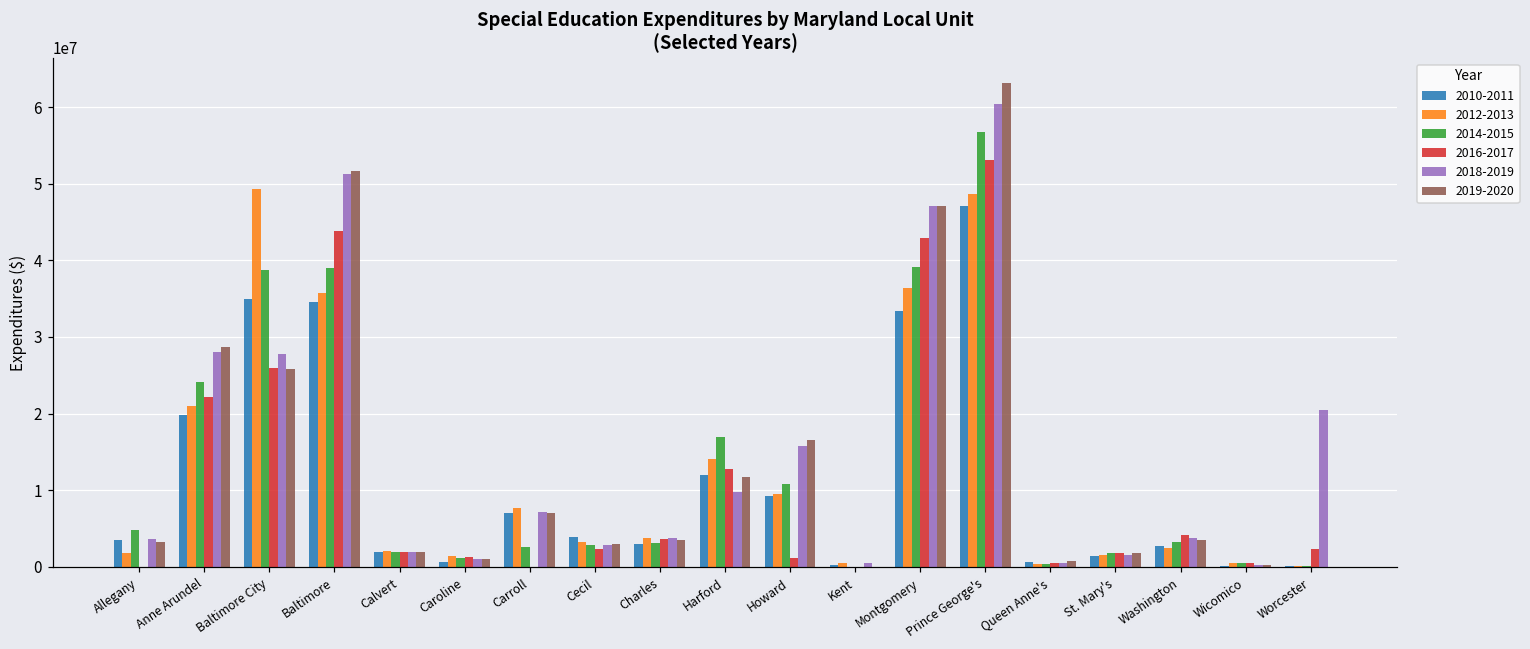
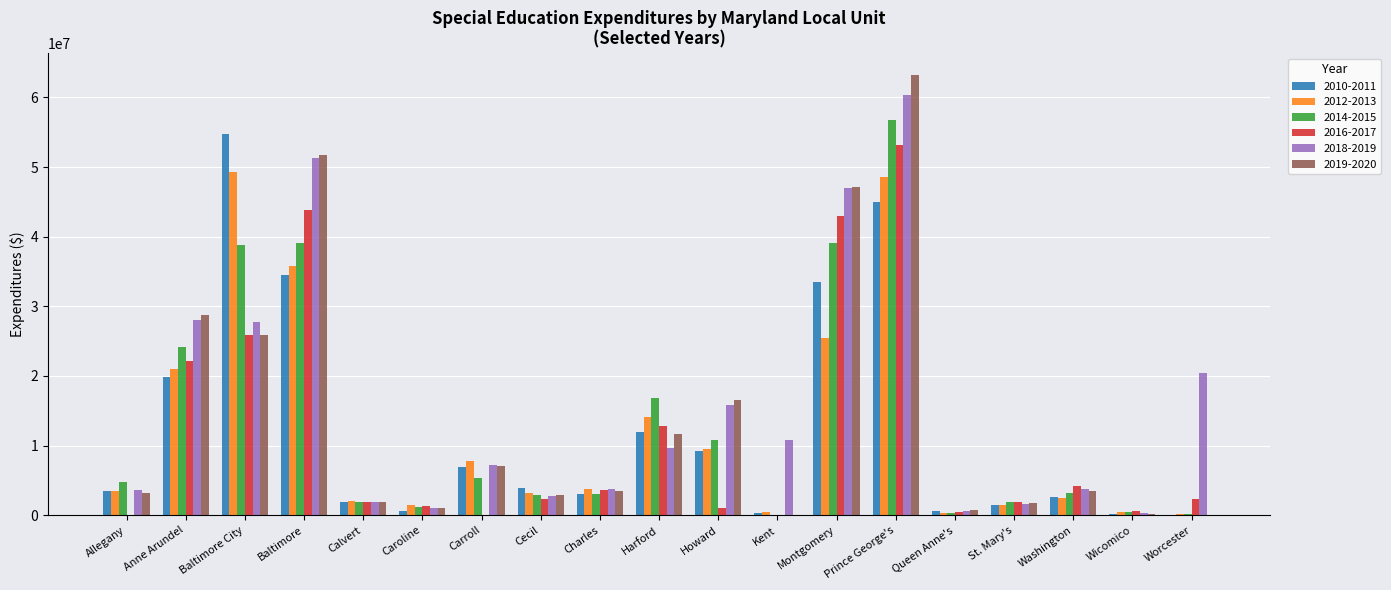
  {
    "2010-2011": {
      "Allegany": 4000000,
      "Anne Arundel": 20000000,
-     "Baltimore City": 35000000,
+     "Baltimore City": 55000000,
      "Baltimore": 35000000,
      "Calvert": 2000000,
      "Caroline": 1000000,
      "Carroll": 7000000,
      "Cecil": 4000000,
      "Charles": 3000000,
      "Harford": 12000000,
      "Howard": 9000000,
      "Montgomery": 33000000,
-     "Prince George's": 47000000,
+     "Prince George's": 45000000,
      "Queen Anne's": 1000000,
      "St. Mary's": 1000000,
      "Washington": 3000000
    },
    "2012-2013": {
-     "Allegany": 2000000,
+     "Allegany": 3000000,
      "Anne Arundel": 21000000,
      "Baltimore City": 49000000,
      "Baltimore": 36000000,
      "Calvert": 2000000,
      "Caroline": 1000000,
      "Carroll": 8000000,
      "Cecil": 3000000,
      "Charles": 4000000,
      "Harford": 14000000,
      "Howard": 9000000,
      "Kent": 0,
-     "Montgomery": 36000000,
+     "Montgomery": 25000000,
      "Prince George's": 49000000,
      "Queen Anne's": 0,
      "St. Mary's": 1000000,
      "Washington": 3000000,
      "Wicomico": 0
    },
    "2014-2015": {
      "Allegany": 5000000,
      "Anne Arundel": 24000000,
      "Baltimore City": 39000000,
      "Baltimore": 39000000,
      "Calvert": 2000000,
      "Caroline": 1000000,
-     "Carroll": 3000000,
+     "Carroll": 5000000,
      "Cecil": 3000000,
      "Charles": 3000000,
      "Harford": 17000000,
      "Howard": 11000000,
      "Montgomery": 39000000,
      "Prince George's": 57000000,
      "St. Mary's": 2000000,
      "Washington": 3000000,
      "Wicomico": 0
    },
    "2016-2017": {
      "Allegany": 0,
      "Anne Arundel": 22000000,
      "Baltimore City": 26000000,
      "Baltimore": 44000000,
      "Calvert": 2000000,
      "Caroline": 1000000,
      "Carroll": 0,
      "Cecil": 2000000,
      "Charles": 4000000,
      "Harford": 13000000,
      "Howard": 1000000,
      "Montgomery": 43000000,
      "Prince George's": 53000000,
      "Queen Anne's": 0,
      "St. Mary's": 2000000,
      "Washington": 4000000,
      "Wicomico": 1000000,
      "Worcester": 2000000
    },
    "2018-2019": {
      "Allegany": 4000000,
      "Anne Arundel": 28000000,
      "Baltimore City": 28000000,
      "Baltimore": 51000000,
      "Calvert": 2000000,
      "Caroline": 1000000,
      "Carroll": 7000000,
      "Cecil": 3000000,
      "Charles": 4000000,
      "Harford": 10000000,
      "Howard": 16000000,
-     "Kent": 0,
+     "Kent": 11000000,
      "Montgomery": 47000000,
      "Prince George's": 60000000,
      "Queen Anne's": 1000000,
      "St. Mary's": 2000000,
      "Washington": 4000000,
      "Worcester": 20000000
    },
    "2019-2020": {
      "Allegany": 3000000,
      "Anne Arundel": 29000000,
      "Baltimore City": 26000000,
      "Baltimore": 52000000,
      "Calvert": 2000000,
      "Caroline": 1000000,
      "Carroll": 7000000,
      "Cecil": 3000000,
      "Charles": 4000000,
      "Harford": 12000000,
      "Howard": 17000000,
      "Kent": 0,
      "Montgomery": 47000000,
      "Prince George's": 63000000,
      "Queen Anne's": 1000000,
      "St. Mary's": 2000000,
      "Washington": 3000000
    }
  }
